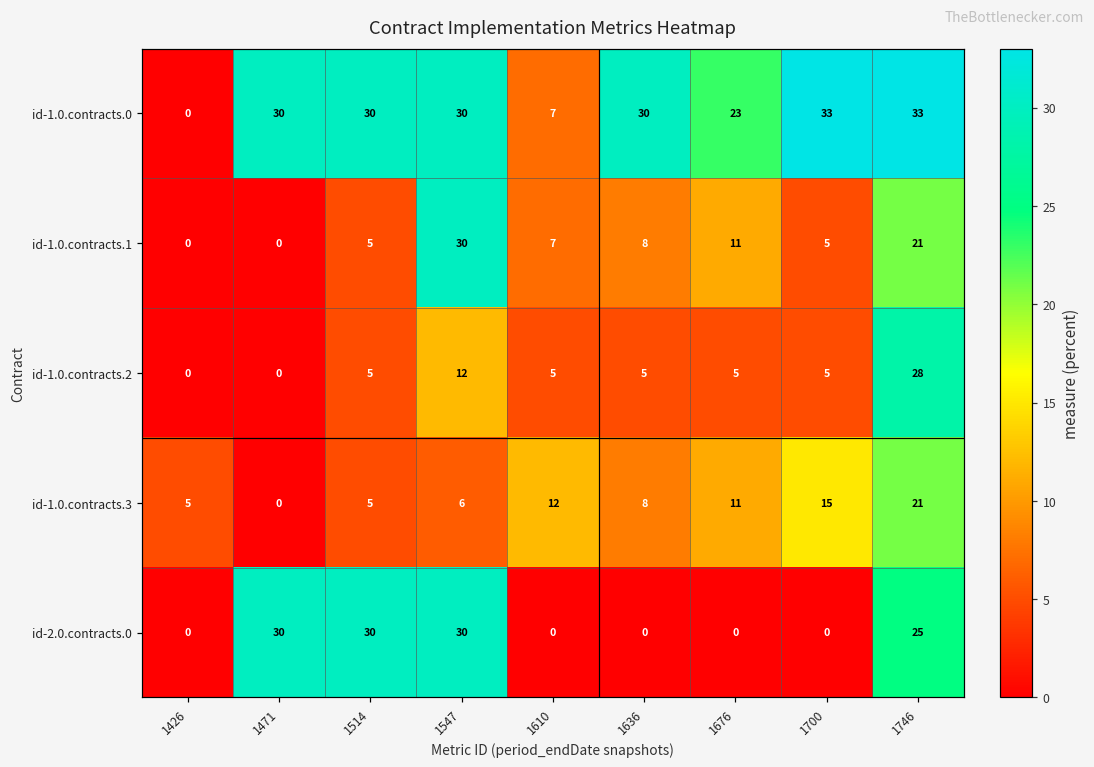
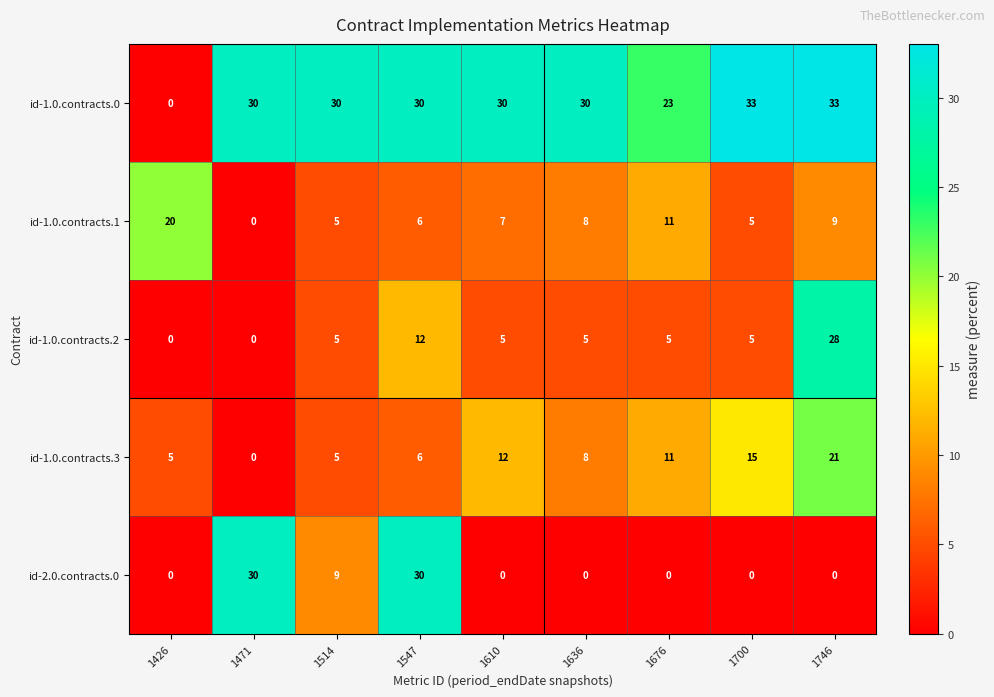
  {
    "id-1.0.contracts.0": {
      "1426": 0,
      "1471": 30,
      "1514": 30,
      "1547": 30,
-     "1610": 7,
+     "1610": 30,
      "1636": 30,
      "1676": 23,
      "1700": 33,
      "1746": 33
    },
    "id-1.0.contracts.1": {
-     "1426": 0,
+     "1426": 20,
      "1471": 0,
      "1514": 5,
-     "1547": 30,
+     "1547": 6,
      "1610": 7,
      "1636": 8,
      "1676": 11,
      "1700": 5,
-     "1746": 21
+     "1746": 9
    },
    "id-1.0.contracts.2": {
      "1426": 0,
      "1471": 0,
      "1514": 5,
      "1547": 12,
      "1610": 5,
      "1636": 5,
      "1676": 5,
      "1700": 5,
      "1746": 28
    },
    "id-1.0.contracts.3": {
      "1426": 5,
      "1471": 0,
      "1514": 5,
      "1547": 6,
      "1610": 12,
      "1636": 8,
      "1676": 11,
      "1700": 15,
      "1746": 21
    },
    "id-2.0.contracts.0": {
      "1426": 0,
      "1471": 30,
-     "1514": 30,
+     "1514": 9,
      "1547": 30,
      "1610": 0,
      "1636": 0,
      "1676": 0,
      "1700": 0,
-     "1746": 25
+     "1746": 0
    }
  }
